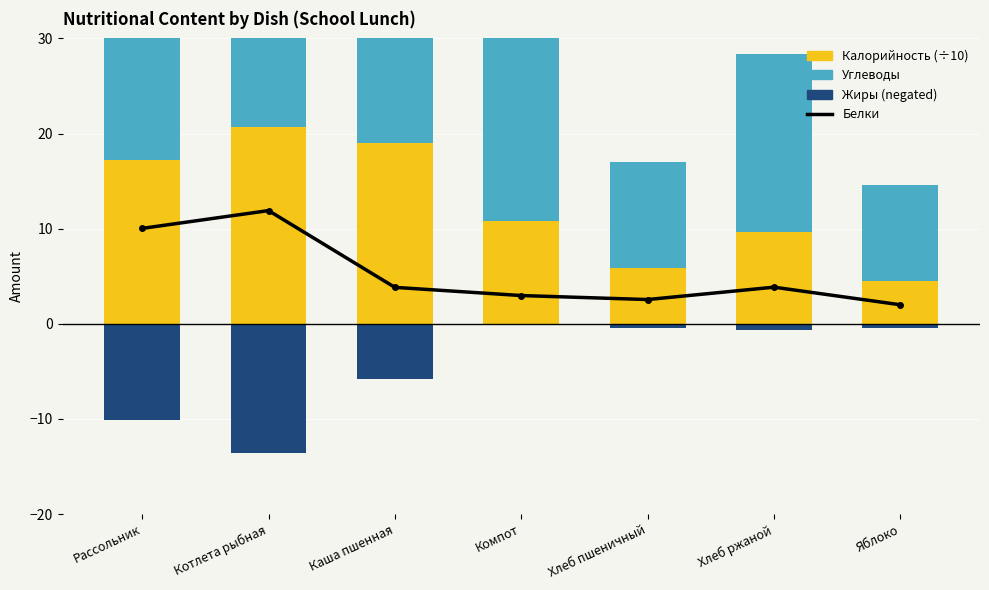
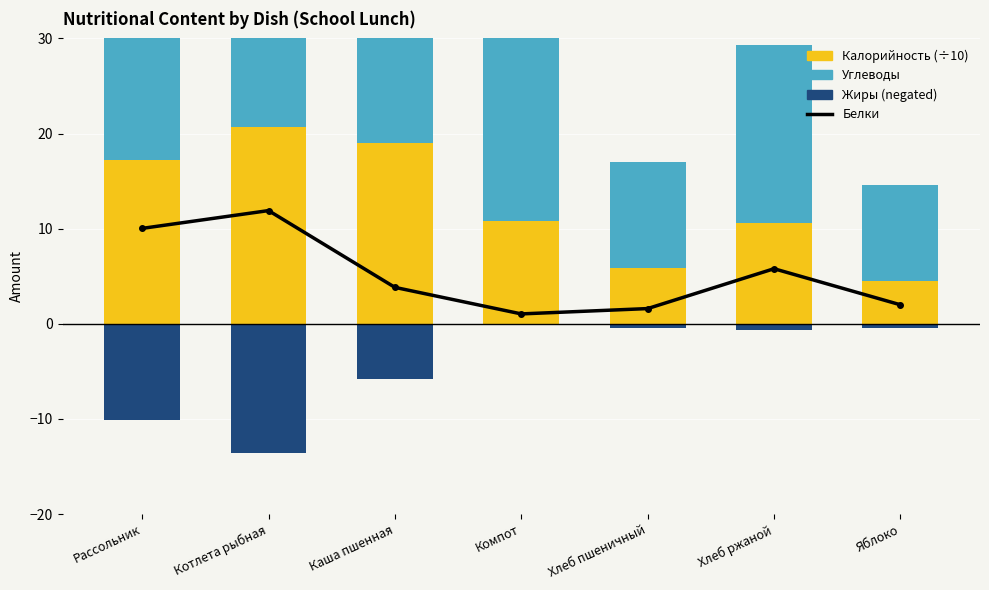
  {
    "Белки": {
      "Рассольник": 10,
      "Котлета рыбная": 12,
      "Каша пшенная": 4,
-     "Компот": 3,
-     "Хлеб пшеничный": 3,
-     "Хлеб ржаной": 4,
+     "Компот": 1,
+     "Хлеб пшеничный": 2,
+     "Хлеб ржаной": 6,
      "Яблоко": 2
    },
    "Калорийность (÷10)": {
      "Рассольник": 17,
      "Котлета рыбная": 21,
-     "Хлеб ржаной": 10
+     "Хлеб ржаной": 11
    }
  }
